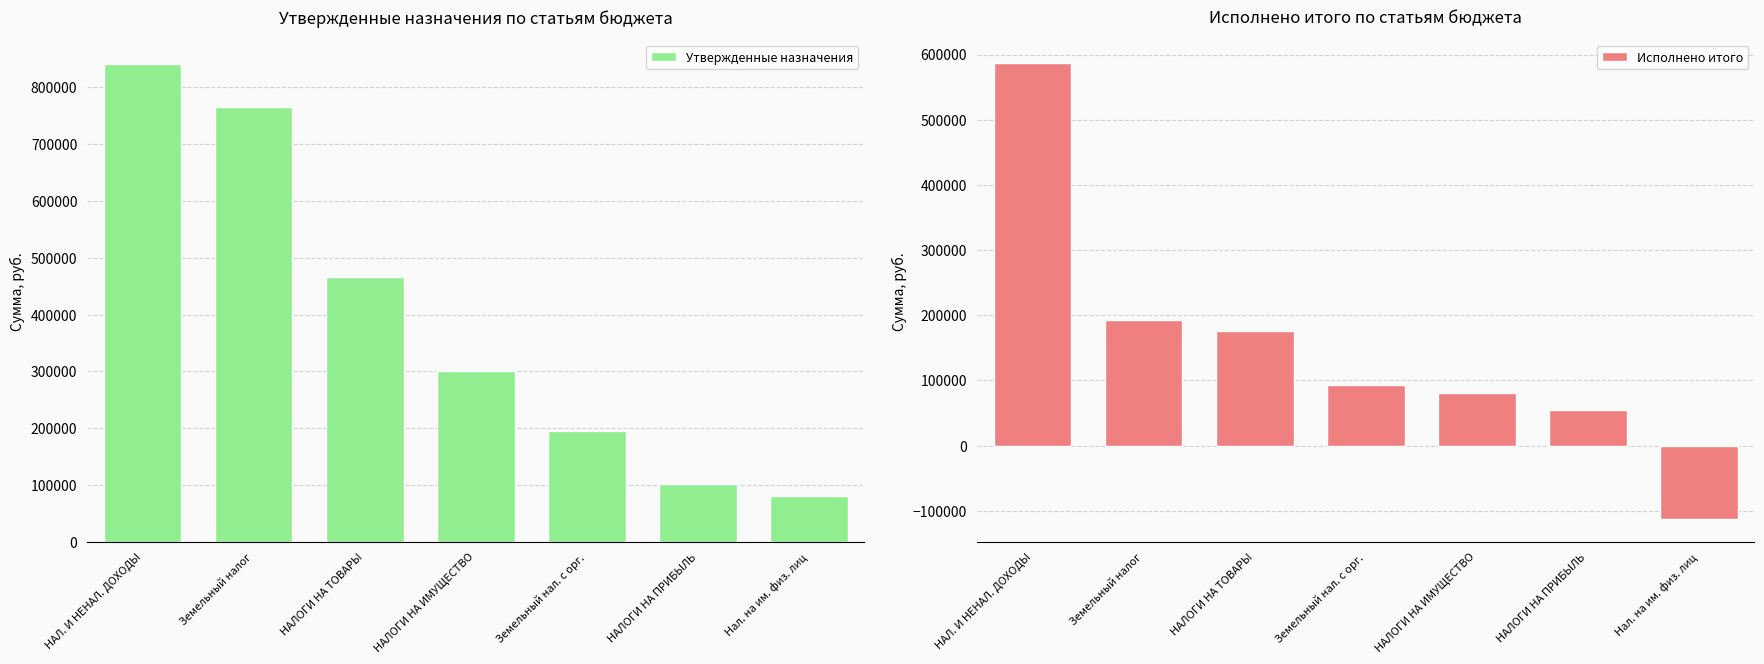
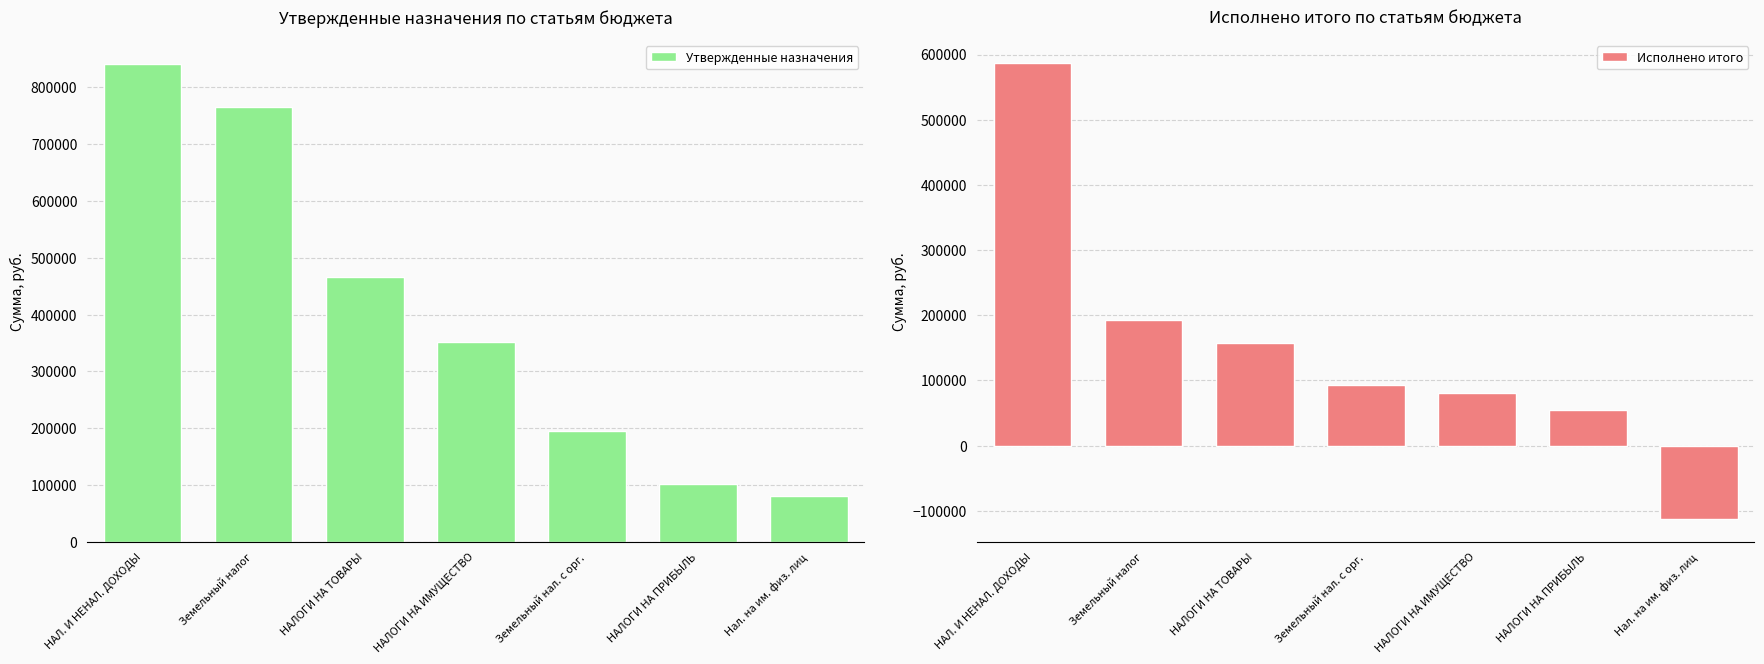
  {
    "Утвержденные назначения по статьям бюджета": {
      "НАЛ. И НЕНАЛ. ДОХОДЫ": 840000,
      "Земельный налог": 770000,
      "НАЛОГИ НА ТОВАРЫ": 470000,
-     "НАЛОГИ НА ИМУЩЕСТВО": 300000,
+     "НАЛОГИ НА ИМУЩЕСТВО": 350000,
      "Земельный нал. с орг.": 200000,
      "НАЛОГИ НА ПРИБЫЛЬ": 100000,
      "Нал. на им. физ. лиц": 80000
    },
    "Исполнено итого по статьям бюджета": {
      "НАЛ. И НЕНАЛ. ДОХОДЫ": 590000,
      "Земельный налог": 190000,
-     "НАЛОГИ НА ТОВАРЫ": 180000,
+     "НАЛОГИ НА ТОВАРЫ": 160000,
      "Земельный нал. с орг.": 90000,
      "НАЛОГИ НА ИМУЩЕСТВО": 80000,
      "НАЛОГИ НА ПРИБЫЛЬ": 50000,
      "Нал. на им. физ. лиц": -110000
    }
  }
